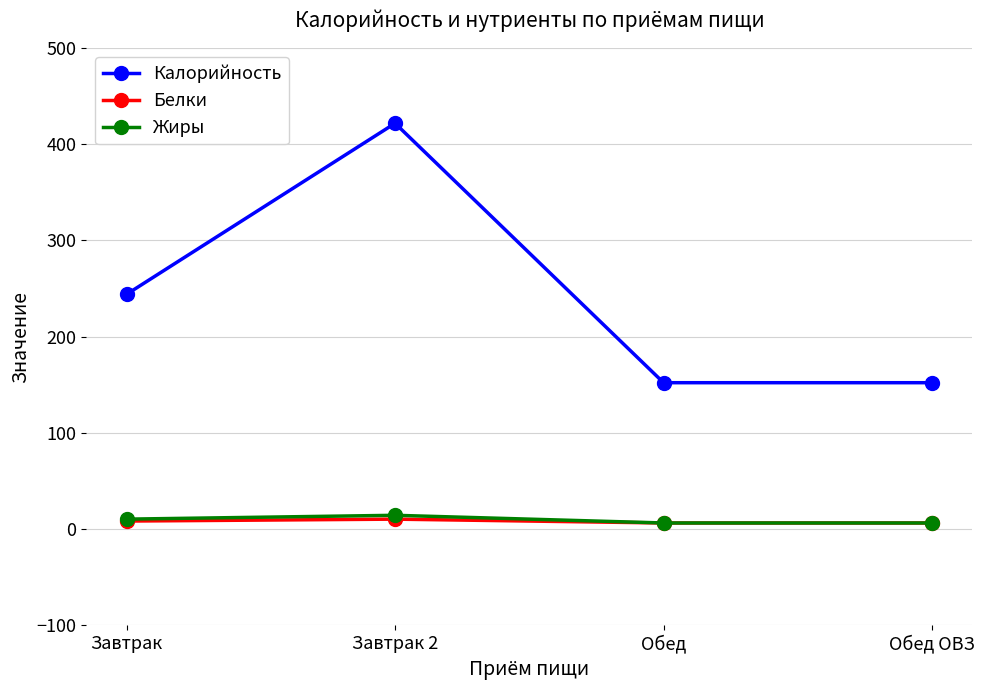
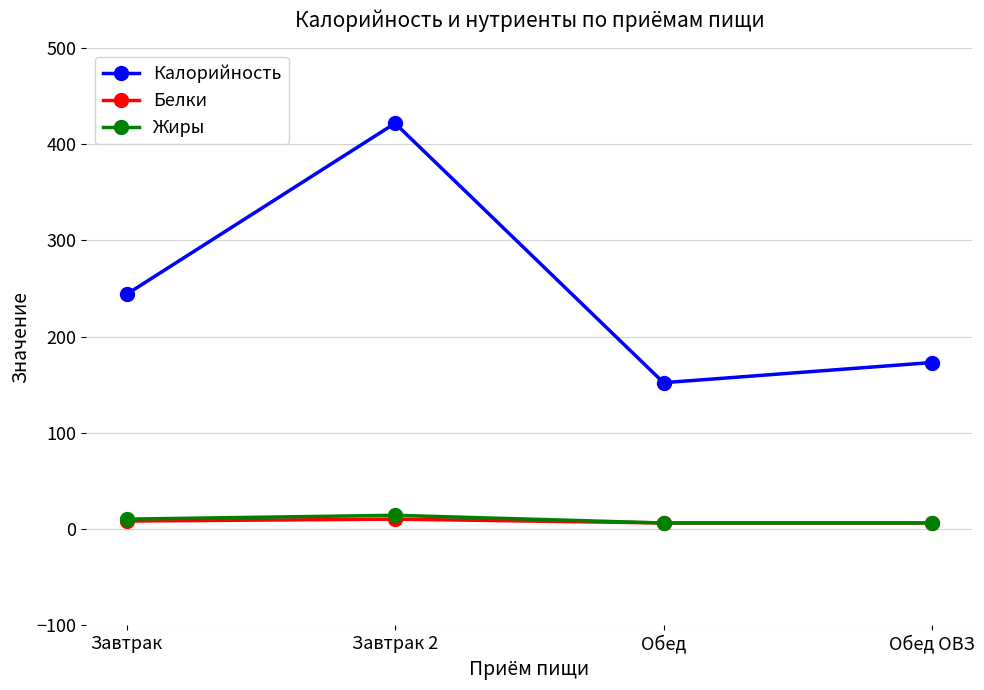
  {
    "Калорийность": {
      "Завтрак": 240,
      "Завтрак 2": 420,
      "Обед": 150,
-     "Обед ОВЗ": 150
+     "Обед ОВЗ": 170
    },
    "Белки": {
      "Завтрак 2": 10
    },
    "Жиры": {
      "Завтрак 2": 10
    }
  }
